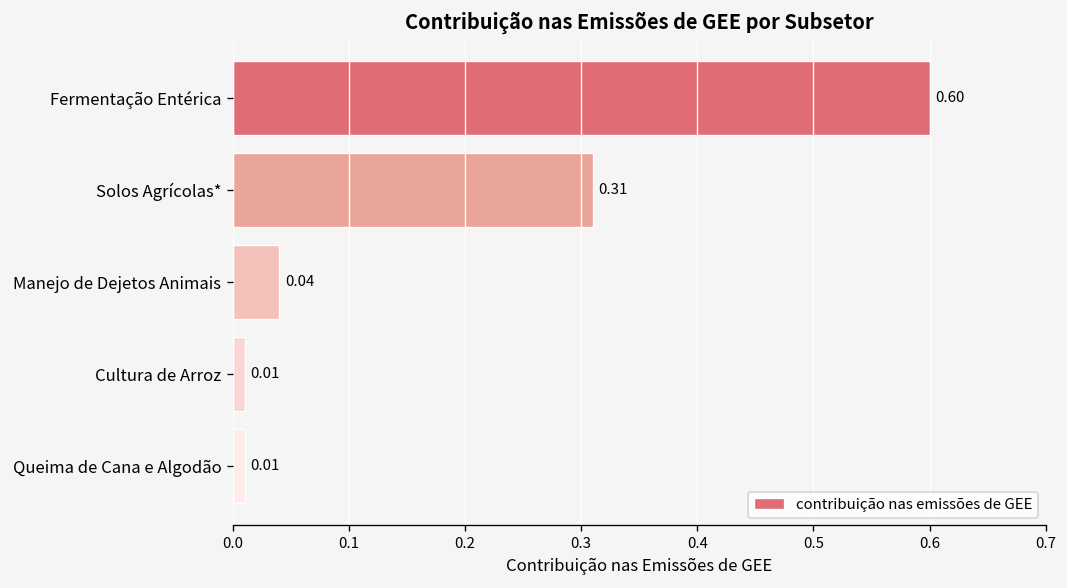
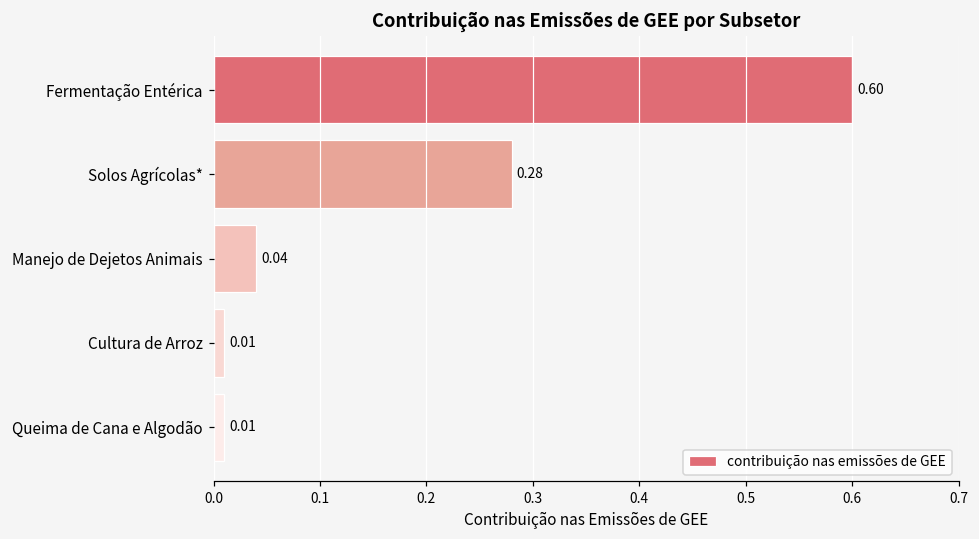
  {
    "Fermentação Entérica": 0.60,
-   "Solos Agrícolas*": 0.31,
+   "Solos Agrícolas*": 0.28,
    "Manejo de Dejetos Animais": 0.04,
    "Cultura de Arroz": 0.01,
    "Queima de Cana e Algodão": 0.01
  }
